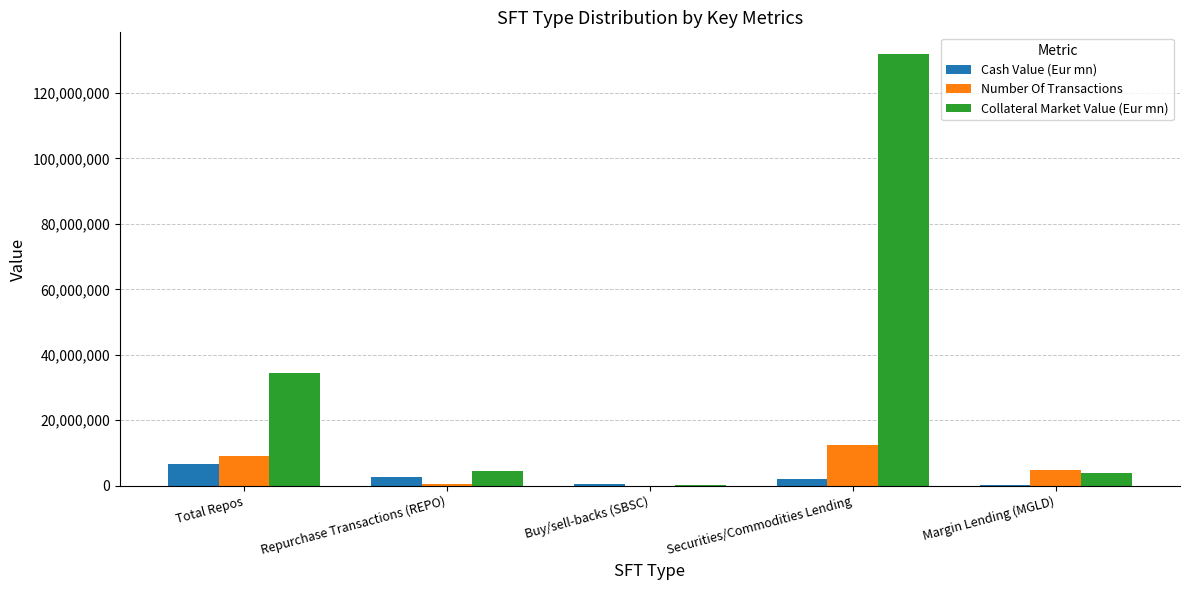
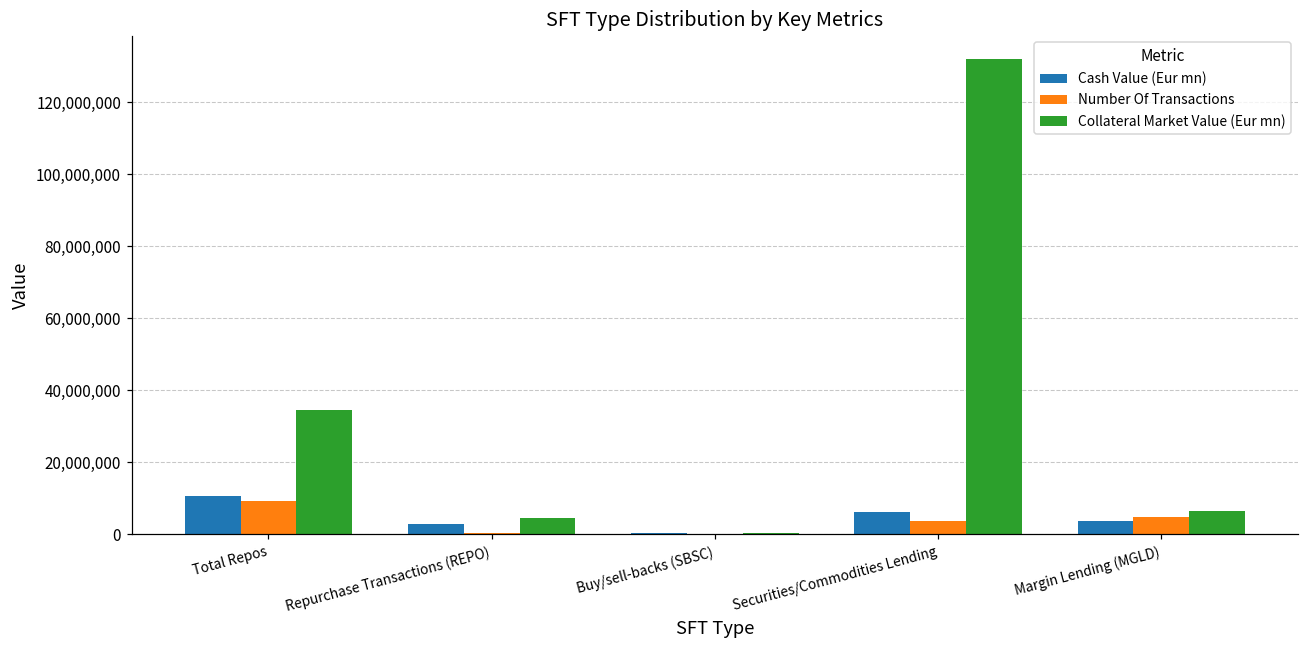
  {
    "Cash Value (Eur mn)": {
-     "Total Repos": "7,000,000",
+     "Total Repos": "11,000,000",
      "Repurchase Transactions (REPO)": "3,000,000",
-     "Securities/Commodities Lending": "2,000,000",
-     "Margin Lending (MGLD)": "0"
+     "Securities/Commodities Lending": "6,000,000",
+     "Margin Lending (MGLD)": "4,000,000"
    },
    "Number Of Transactions": {
      "Total Repos": "9,000,000",
-     "Securities/Commodities Lending": "12,000,000",
+     "Securities/Commodities Lending": "4,000,000",
      "Margin Lending (MGLD)": "5,000,000"
    },
    "Collateral Market Value (Eur mn)": {
      "Total Repos": "35,000,000",
      "Repurchase Transactions (REPO)": "5,000,000",
      "Securities/Commodities Lending": "132,000,000",
-     "Margin Lending (MGLD)": "4,000,000"
+     "Margin Lending (MGLD)": "6,000,000"
    }
  }
